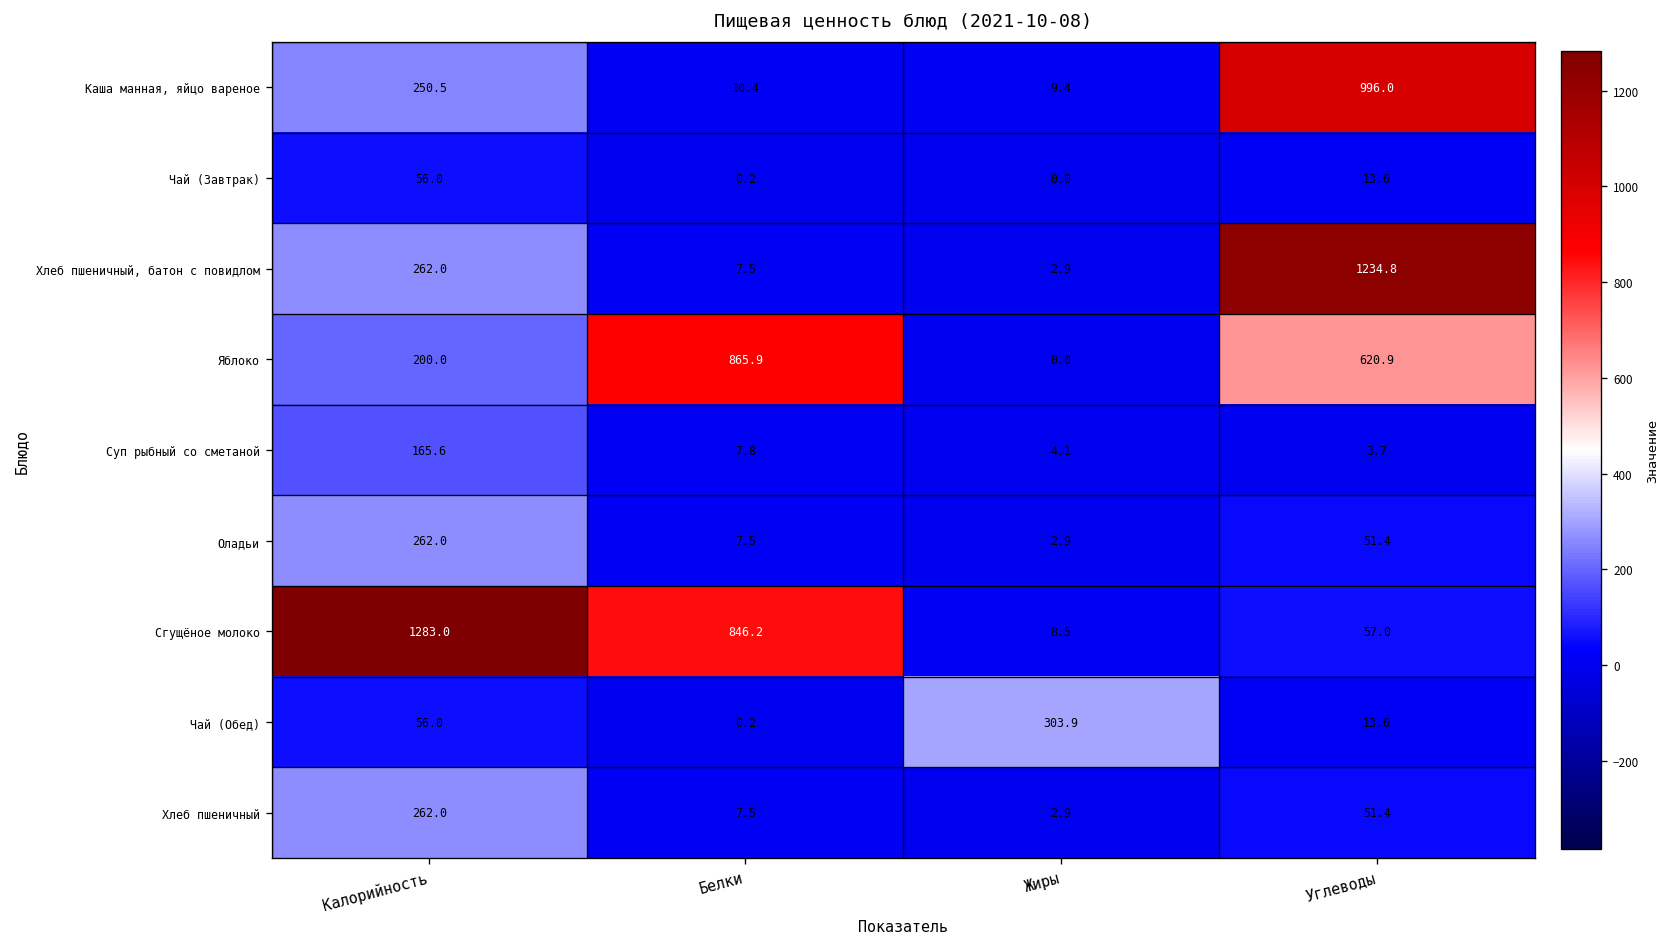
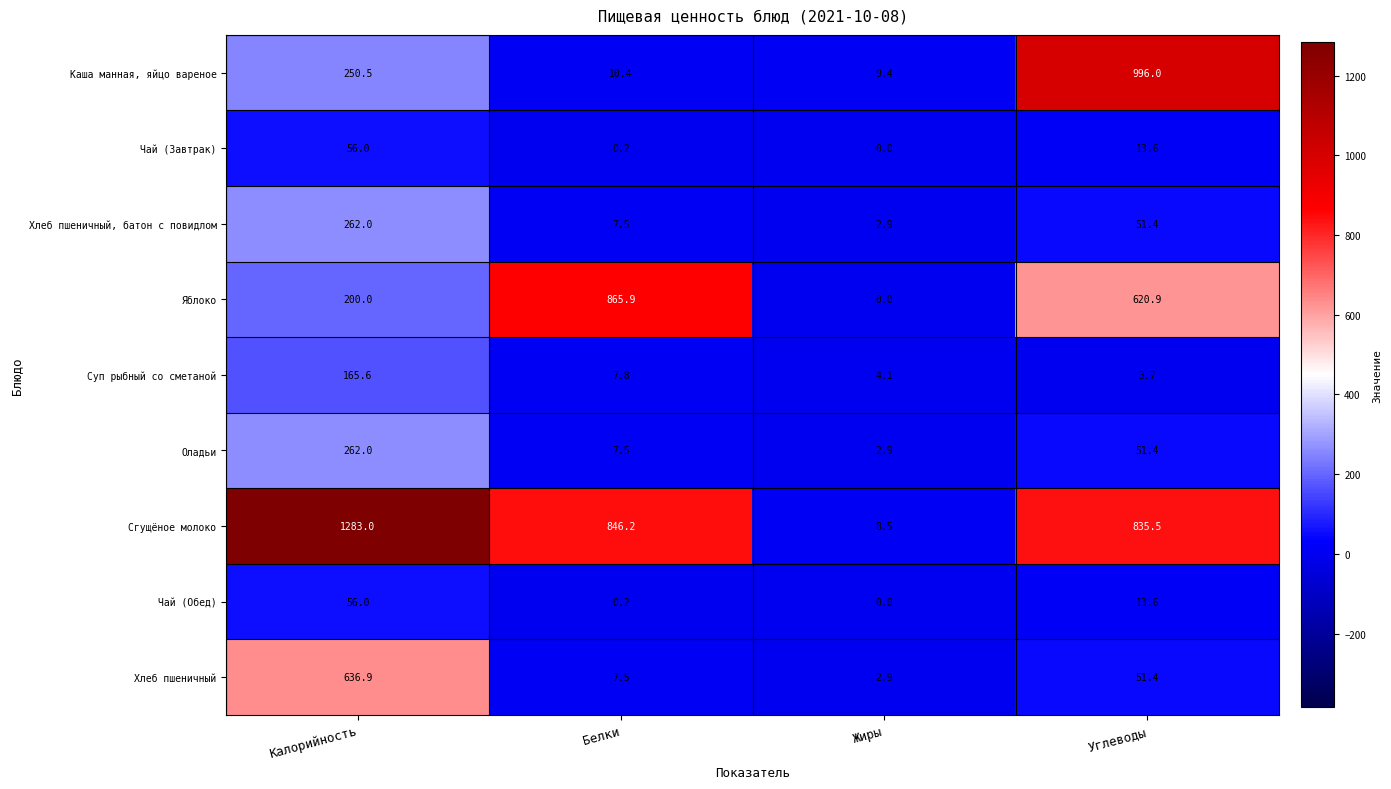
  {
    "Каша манная, яйцо вареное": {
      "Калорийность": 250.5,
      "Белки": 10.4,
      "Жиры": 9.4,
      "Углеводы": 996.0
    },
    "Чай (Завтрак)": {
      "Калорийность": 56.0,
      "Белки": 0.2,
      "Жиры": 0.0,
      "Углеводы": 13.6
    },
    "Хлеб пшеничный, батон с повидлом": {
      "Калорийность": 262.0,
      "Белки": 7.5,
      "Жиры": 2.9,
-     "Углеводы": 1234.8
+     "Углеводы": 51.4
    },
    "Яблоко": {
      "Калорийность": 200.0,
      "Белки": 865.9,
      "Жиры": 0.0,
      "Углеводы": 620.9
    },
    "Суп рыбный со сметаной": {
      "Калорийность": 165.6,
      "Белки": 7.8,
      "Жиры": 4.1,
      "Углеводы": 3.7
    },
    "Оладьи": {
      "Калорийность": 262.0,
      "Белки": 7.5,
      "Жиры": 2.9,
      "Углеводы": 51.4
    },
    "Сгущёное молоко": {
      "Калорийность": 1283.0,
      "Белки": 846.2,
      "Жиры": 8.5,
-     "Углеводы": 57.0
+     "Углеводы": 835.5
    },
    "Чай (Обед)": {
      "Калорийность": 56.0,
      "Белки": 0.2,
-     "Жиры": 303.9,
+     "Жиры": 0.0,
      "Углеводы": 13.6
    },
    "Хлеб пшеничный": {
-     "Калорийность": 262.0,
+     "Калорийность": 636.9,
      "Белки": 7.5,
      "Жиры": 2.9,
      "Углеводы": 51.4
    }
  }
